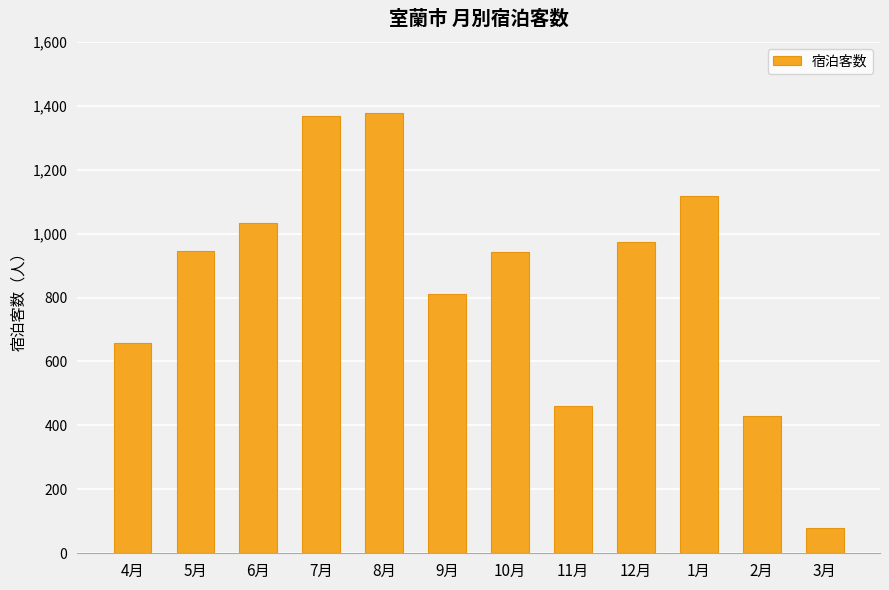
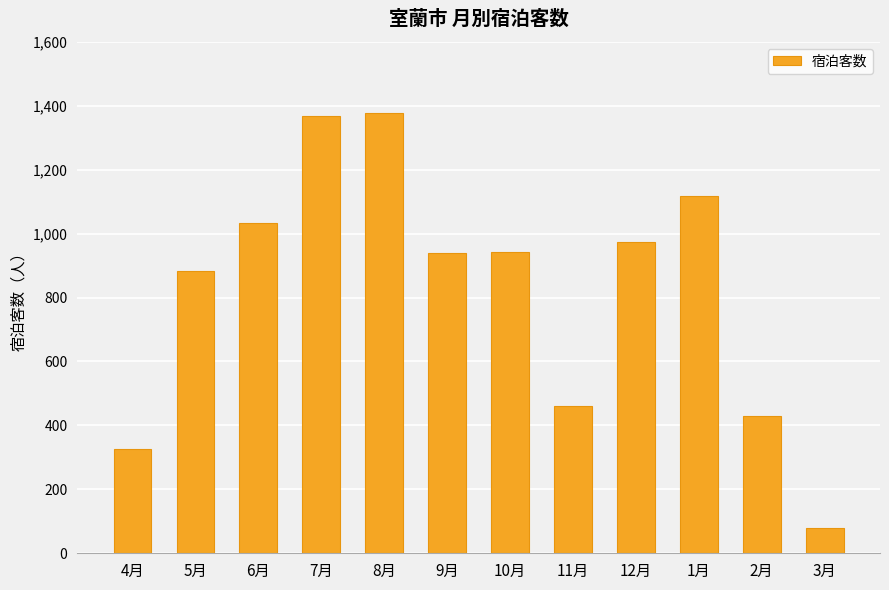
  {
-   "4月": "660",
-   "5月": "950",
+   "4月": "330",
+   "5月": "880",
    "6月": "1,030",
    "7月": "1,370",
    "8月": "1,380",
-   "9月": "810",
+   "9月": "940",
    "10月": "940",
    "11月": "460",
    "12月": "980",
    "1月": "1,120",
    "2月": "430",
    "3月": "80"
  }
